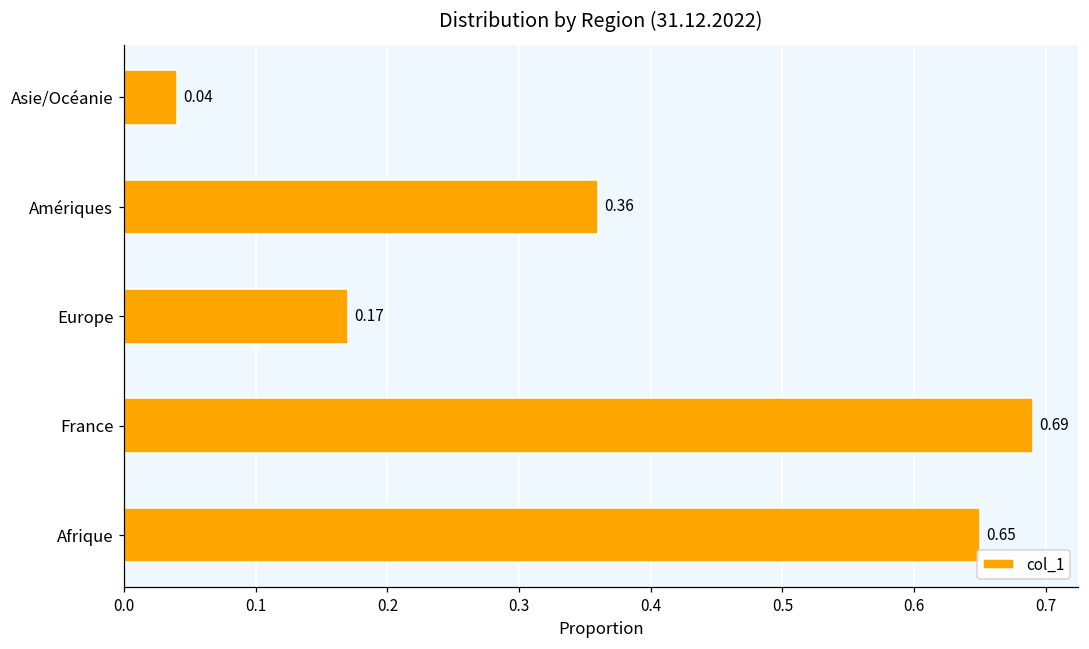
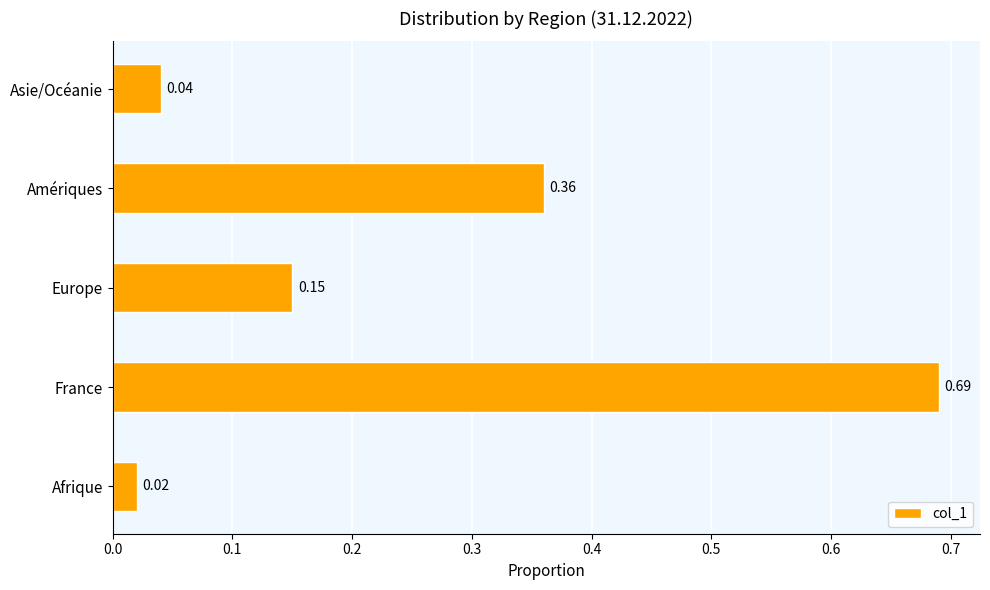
  {
    "Asie/Océanie": 0.04,
    "Amériques": 0.36,
-   "Europe": 0.17,
+   "Europe": 0.15,
    "France": 0.69,
-   "Afrique": 0.65
+   "Afrique": 0.02
  }
